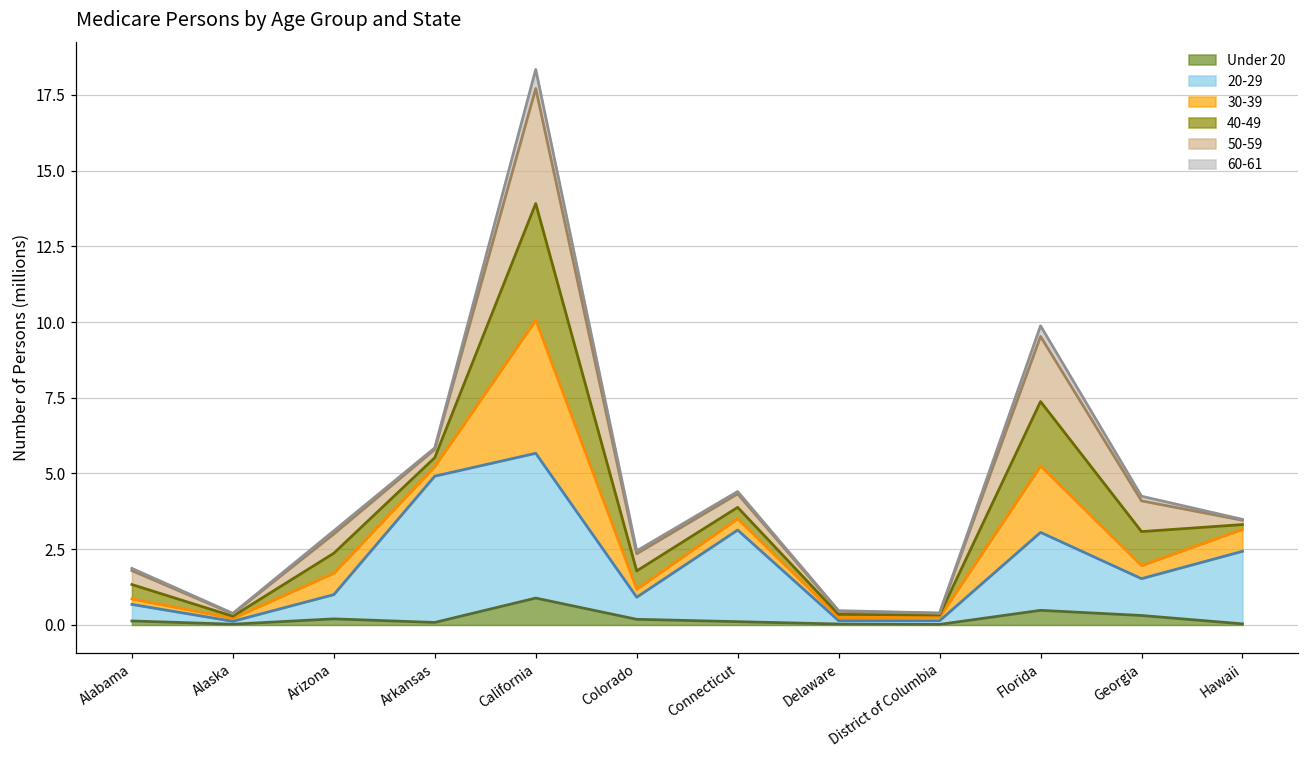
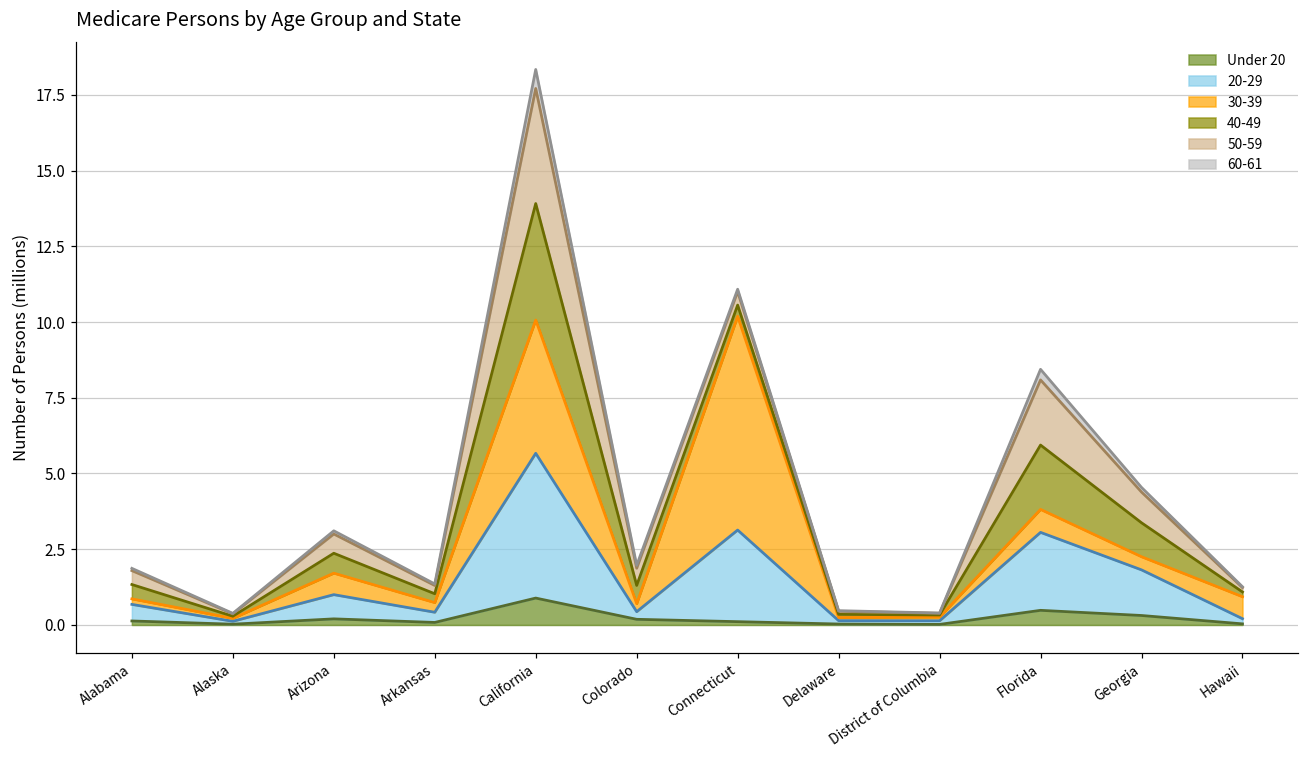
  {
    "20-29": {
      "Alabama": 0.5,
      "Alaska": 0.1,
      "Arizona": 0.8,
-     "Arkansas": 4.8,
+     "Arkansas": 0.3,
      "California": 4.8,
-     "Colorado": 0.7,
+     "Colorado": 0.3,
      "Connecticut": 3.0,
      "Delaware": 0.1,
      "District of Columbia": 0.1,
      "Florida": 2.6,
-     "Georgia": 1.2,
-     "Hawaii": 2.4
+     "Georgia": 1.5,
+     "Hawaii": 0.2
    },
    "30-39": {
      "Alabama": 0.2,
      "Arizona": 0.7,
      "Arkansas": 0.3,
      "California": 4.4,
      "Colorado": 0.3,
-     "Connecticut": 0.4,
+     "Connecticut": 7.1,
      "Delaware": 0.1,
-     "Florida": 2.2,
+     "Florida": 0.8,
      "Georgia": 0.4,
      "Hawaii": 0.7
    }
  }
